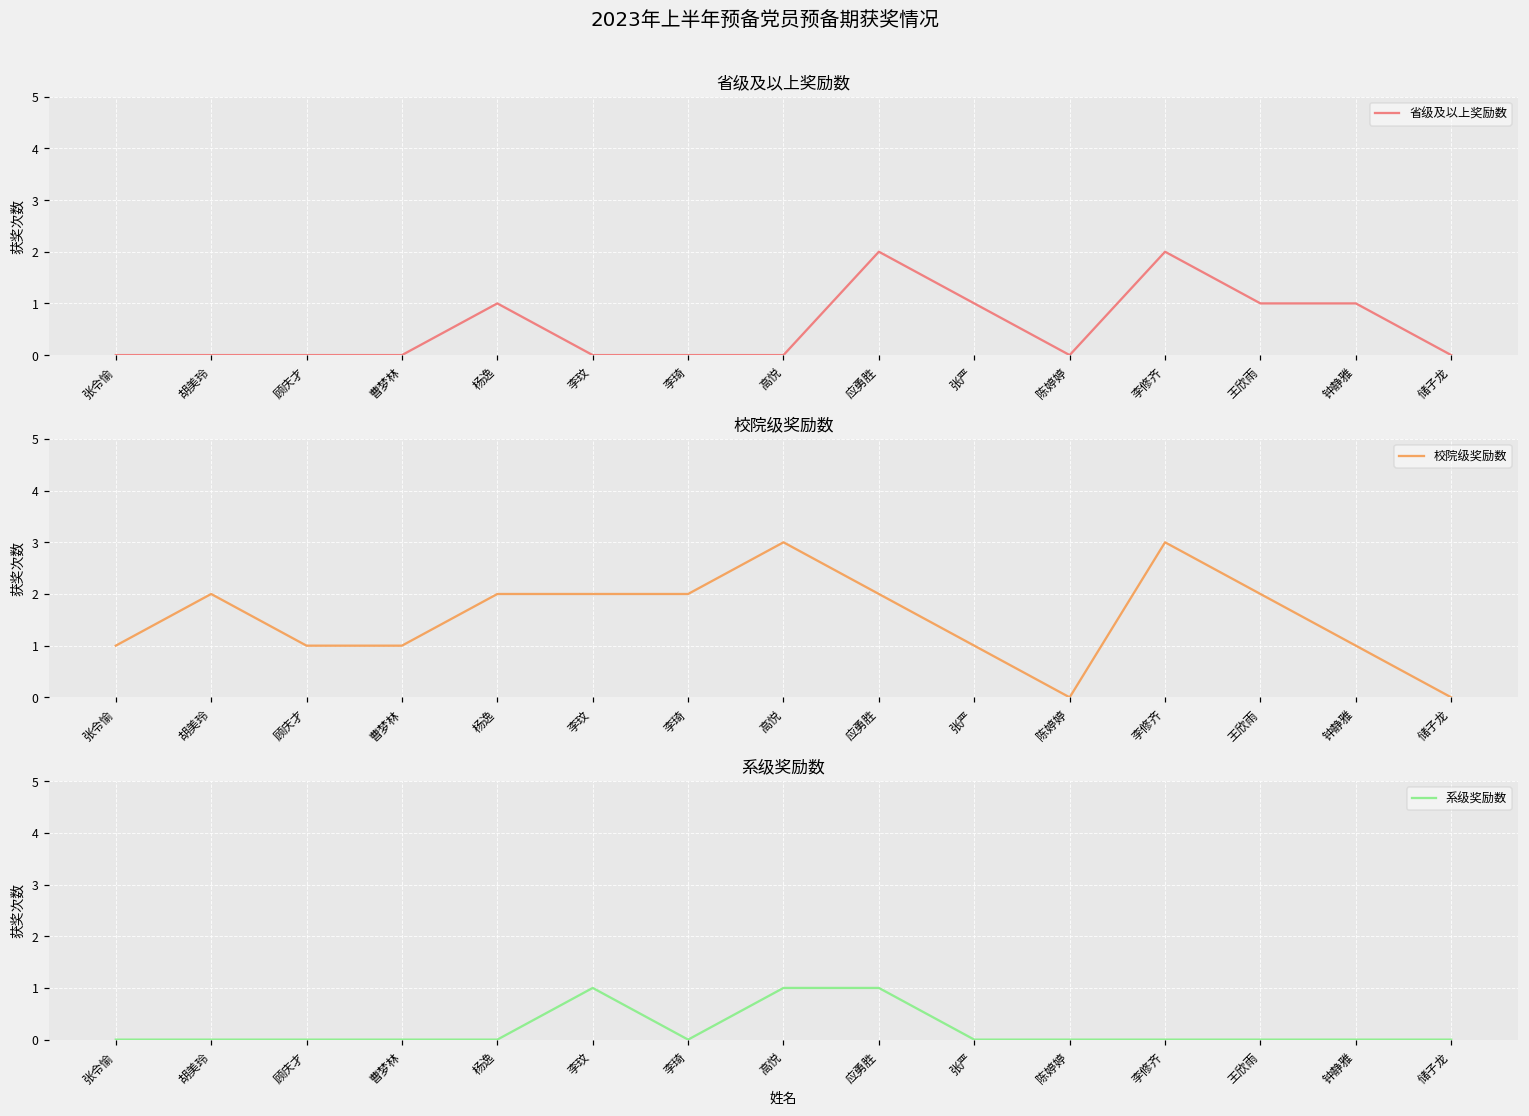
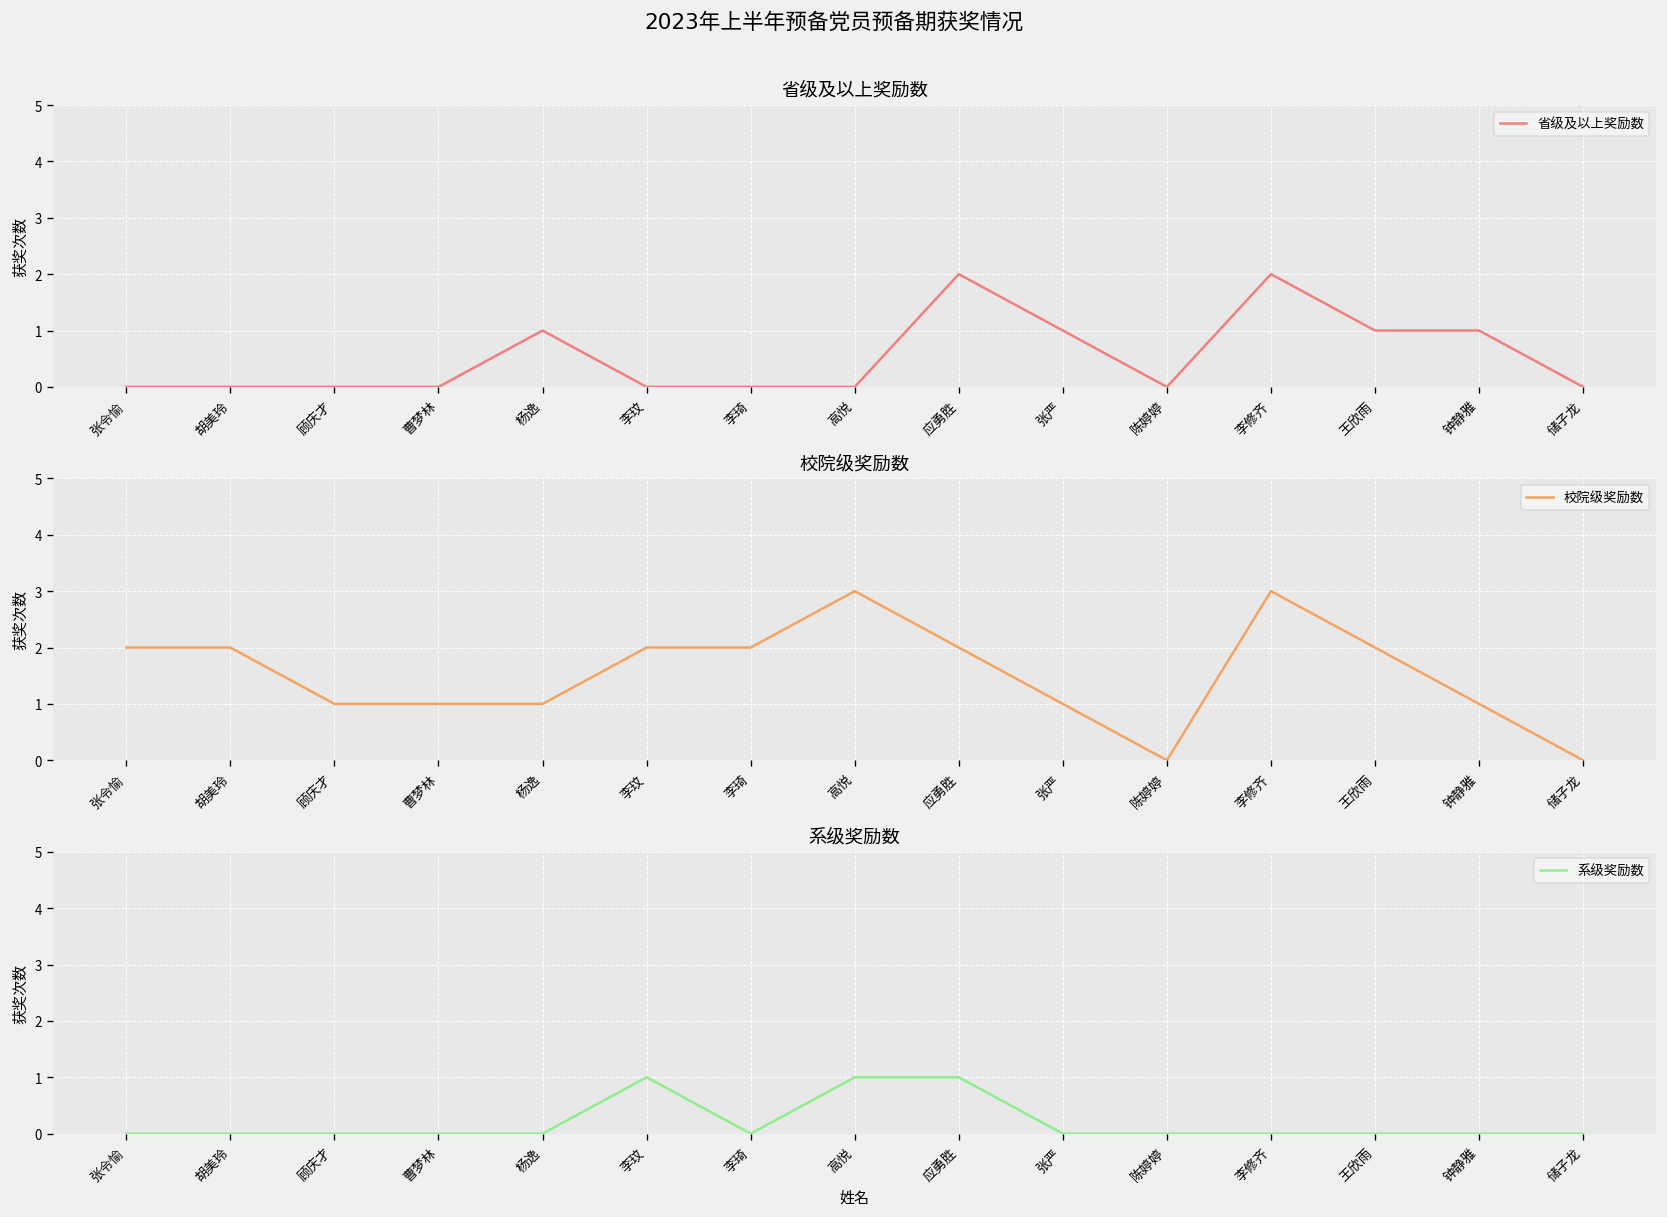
  {
    "省级及以上奖励数": {
      "张令愉": 0.0,
      "胡美玲": 0.0,
      "顾庆才": 0.0,
      "曹梦林": 0.0,
      "杨逸": 1.0,
      "李玟": 0.0,
      "李琦": 0.0,
      "高悦": 0.0,
      "应勇胜": 2.0,
      "张严": 1.0,
      "陈婷婷": 0.0,
      "李修齐": 2.0,
      "王欣雨": 1.0,
      "钟静雅": 1.0,
      "储子龙": 0.0
    },
    "校院级奖励数": {
-     "张令愉": 1,
+     "张令愉": 2,
      "胡美玲": 2,
      "顾庆才": 1,
      "曹梦林": 1,
-     "杨逸": 2,
+     "杨逸": 1,
      "李玟": 2,
      "李琦": 2,
      "高悦": 3,
      "应勇胜": 2,
      "张严": 1,
      "陈婷婷": 0,
      "李修齐": 3,
      "王欣雨": 2,
      "钟静雅": 1,
      "储子龙": 0
    },
    "系级奖励数": {
      "张令愉": 0.0,
      "胡美玲": 0.0,
      "顾庆才": 0.0,
      "曹梦林": 0.0,
      "杨逸": 0.0,
      "李玟": 1.0,
      "李琦": 0.0,
      "高悦": 1.0,
      "应勇胜": 1.0,
      "张严": 0.0,
      "陈婷婷": 0.0,
      "李修齐": 0.0,
      "王欣雨": 0.0,
      "钟静雅": 0.0,
      "储子龙": 0.0
    }
  }
